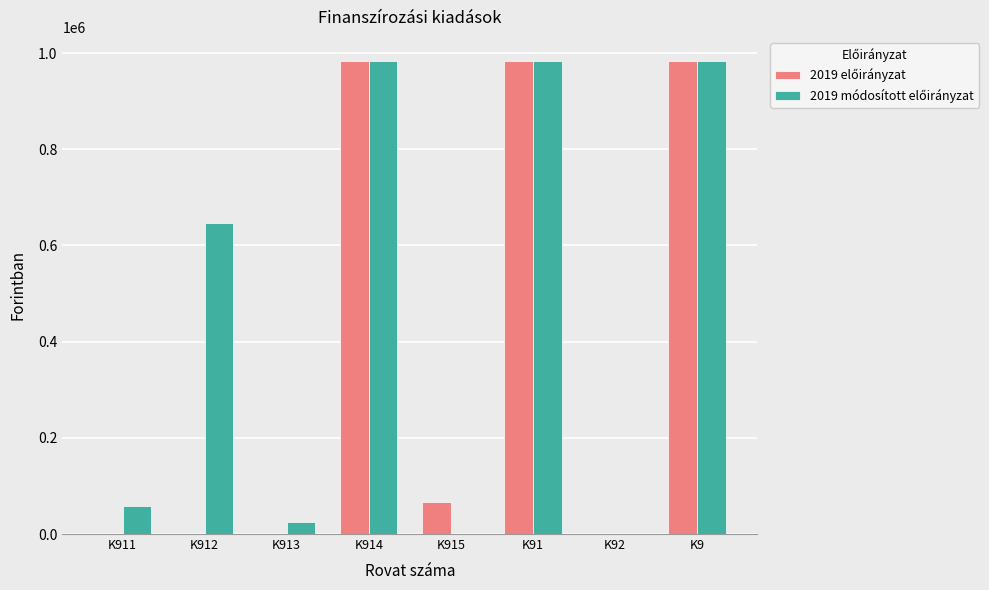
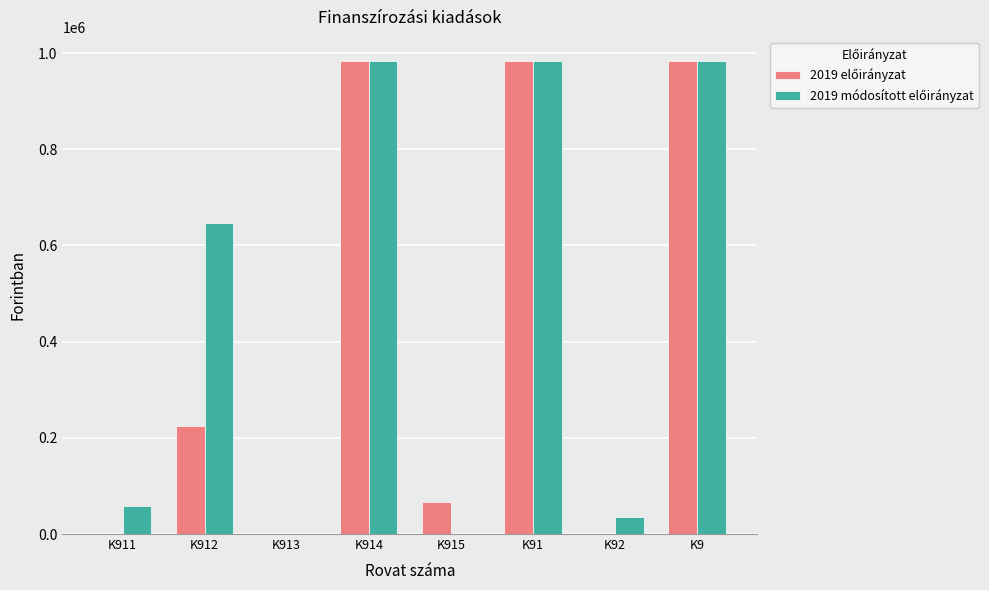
  {
    "2019 előirányzat": {
      "K911": 0,
-     "K912": 0,
+     "K912": 220000,
      "K913": 0,
      "K914": 980000,
      "K915": 70000,
      "K91": 980000,
      "K92": 0,
      "K9": 980000
    },
    "2019 módosított előirányzat": {
      "K911": 60000,
      "K912": 650000,
-     "K913": 30000,
+     "K913": 0,
      "K914": 980000,
      "K915": 0,
      "K91": 980000,
-     "K92": 0,
+     "K92": 40000,
      "K9": 980000
    }
  }
